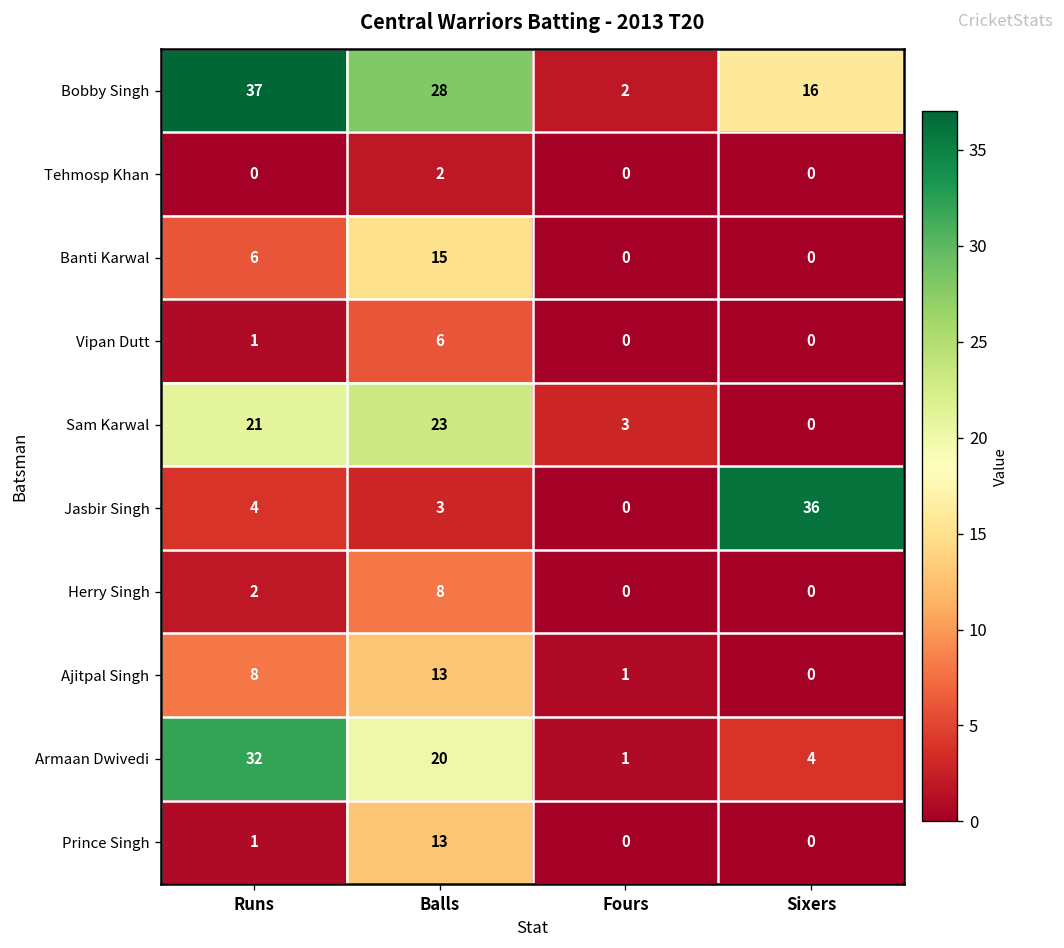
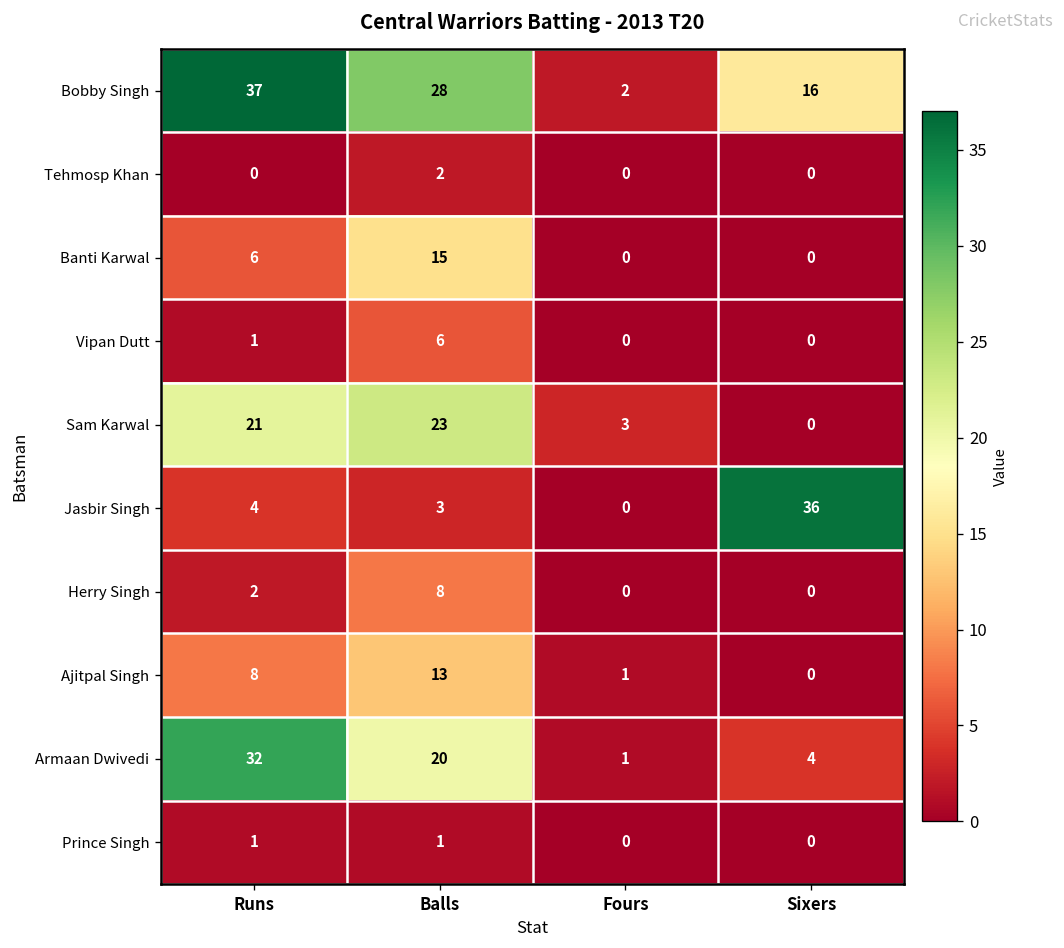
  {
    "Bobby Singh": {
      "Runs": 37,
      "Balls": 28,
      "Fours": 2,
      "Sixers": 16
    },
    "Tehmosp Khan": {
      "Runs": 0,
      "Balls": 2,
      "Fours": 0,
      "Sixers": 0
    },
    "Banti Karwal": {
      "Runs": 6,
      "Balls": 15,
      "Fours": 0,
      "Sixers": 0
    },
    "Vipan Dutt": {
      "Runs": 1,
      "Balls": 6,
      "Fours": 0,
      "Sixers": 0
    },
    "Sam Karwal": {
      "Runs": 21,
      "Balls": 23,
      "Fours": 3,
      "Sixers": 0
    },
    "Jasbir Singh": {
      "Runs": 4,
      "Balls": 3,
      "Fours": 0,
      "Sixers": 36
    },
    "Herry Singh": {
      "Runs": 2,
      "Balls": 8,
      "Fours": 0,
      "Sixers": 0
    },
    "Ajitpal Singh": {
      "Runs": 8,
      "Balls": 13,
      "Fours": 1,
      "Sixers": 0
    },
    "Armaan Dwivedi": {
      "Runs": 32,
      "Balls": 20,
      "Fours": 1,
      "Sixers": 4
    },
    "Prince Singh": {
      "Runs": 1,
-     "Balls": 13,
+     "Balls": 1,
      "Fours": 0,
      "Sixers": 0
    }
  }
